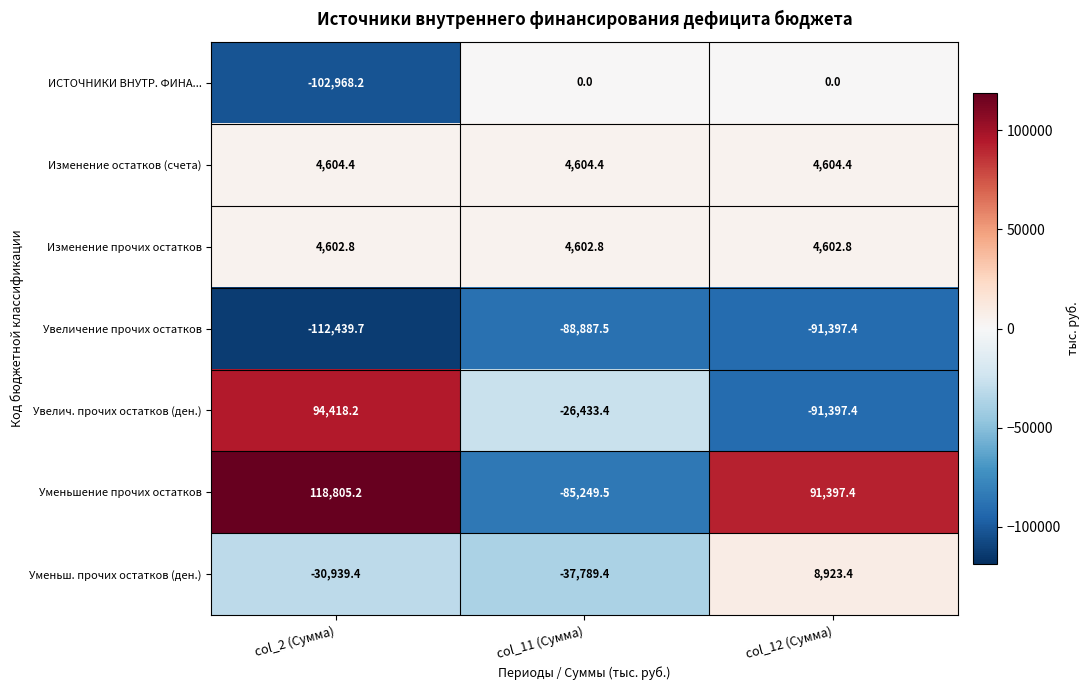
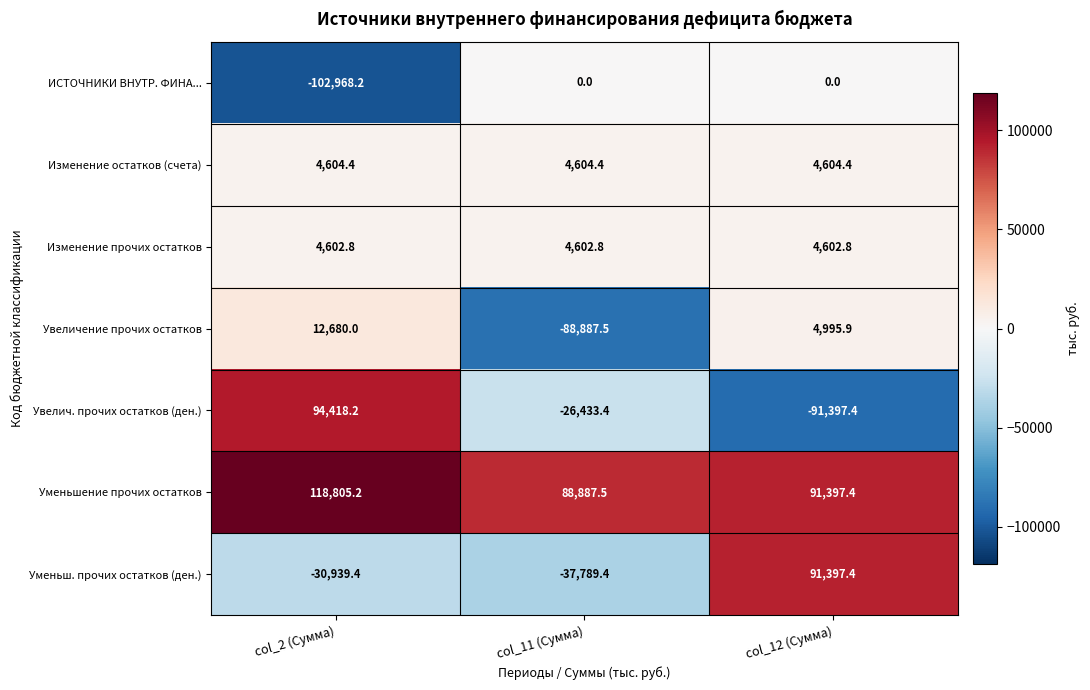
  {
    "ИСТОЧНИКИ ВНУТР. ФИНА...": {
      "col_2 (Сумма)": "-102,968.2",
      "col_11 (Сумма)": "0.0",
      "col_12 (Сумма)": "0.0"
    },
    "Изменение остатков (счета)": {
      "col_2 (Сумма)": "4,604.4",
      "col_11 (Сумма)": "4,604.4",
      "col_12 (Сумма)": "4,604.4"
    },
    "Изменение прочих остатков": {
      "col_2 (Сумма)": "4,602.8",
      "col_11 (Сумма)": "4,602.8",
      "col_12 (Сумма)": "4,602.8"
    },
    "Увеличение прочих остатков": {
-     "col_2 (Сумма)": "-112,439.7",
+     "col_2 (Сумма)": "12,680.0",
      "col_11 (Сумма)": "-88,887.5",
-     "col_12 (Сумма)": "-91,397.4"
+     "col_12 (Сумма)": "4,995.9"
    },
    "Увелич. прочих остатков (ден.)": {
      "col_2 (Сумма)": "94,418.2",
      "col_11 (Сумма)": "-26,433.4",
      "col_12 (Сумма)": "-91,397.4"
    },
    "Уменьшение прочих остатков": {
      "col_2 (Сумма)": "118,805.2",
-     "col_11 (Сумма)": "-85,249.5",
+     "col_11 (Сумма)": "88,887.5",
      "col_12 (Сумма)": "91,397.4"
    },
    "Уменьш. прочих остатков (ден.)": {
      "col_2 (Сумма)": "-30,939.4",
      "col_11 (Сумма)": "-37,789.4",
-     "col_12 (Сумма)": "8,923.4"
+     "col_12 (Сумма)": "91,397.4"
    }
  }
